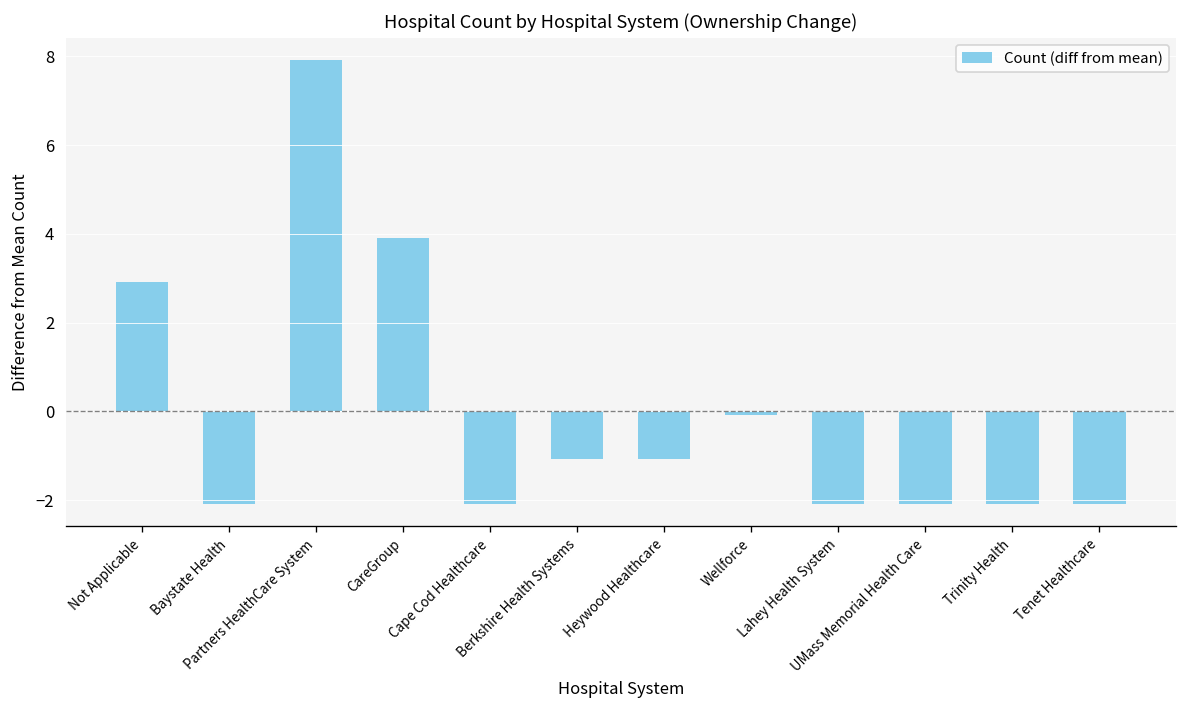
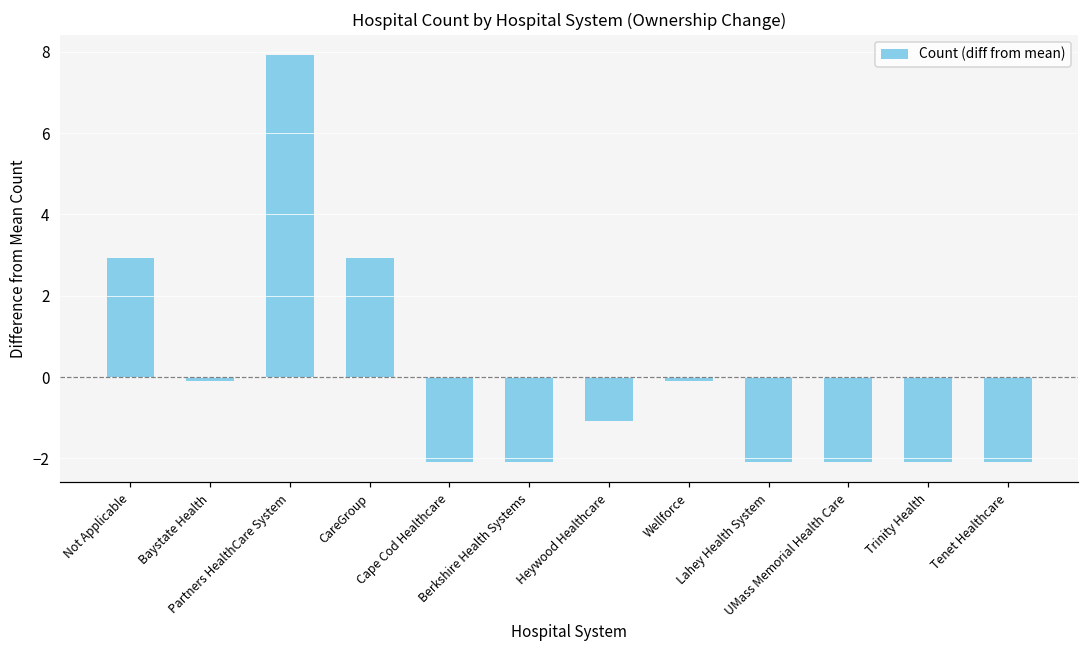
  {
    "Not Applicable": 2.9,
-   "Baystate Health": -2.1,
+   "Baystate Health": -0.1,
    "Partners HealthCare System": 7.9,
-   "CareGroup": 3.9,
+   "CareGroup": 2.9,
    "Cape Cod Healthcare": -2.1,
-   "Berkshire Health Systems": -1.1,
+   "Berkshire Health Systems": -2.1,
    "Heywood Healthcare": -1.1,
    "Wellforce": -0.1,
    "Lahey Health System": -2.1,
    "UMass Memorial Health Care": -2.1,
    "Trinity Health": -2.1,
    "Tenet Healthcare": -2.1
  }
